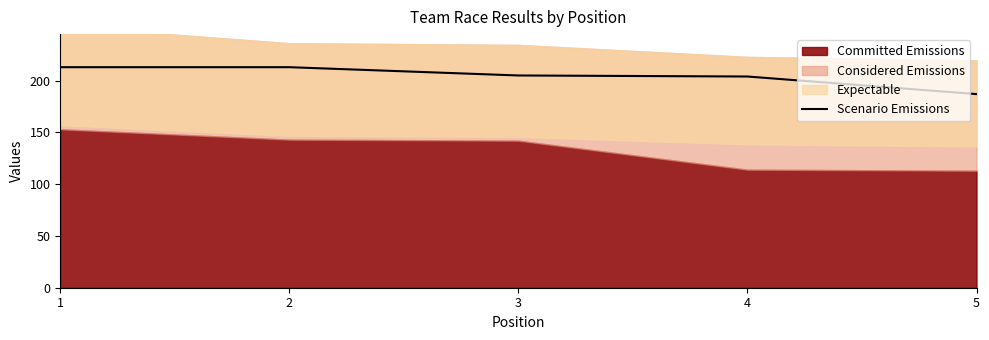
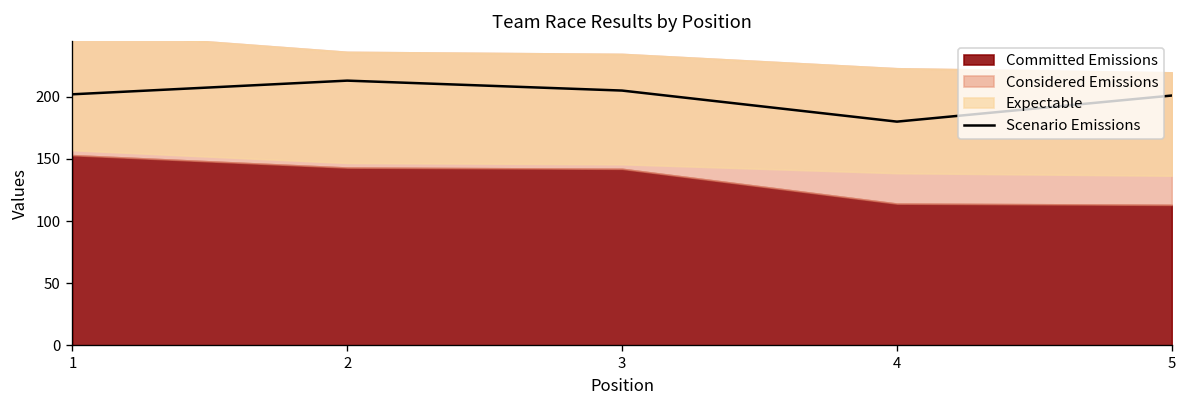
  {
    "Scenario Emissions": {
-     "1": 213,
+     "1": 202,
      "2": 213,
      "3": 205,
-     "4": 204,
-     "5": 187
+     "4": 180,
+     "5": 201
    },
    "Committed Emissions": {
      "1": 153,
      "2": 143,
      "3": 142,
      "4": 114,
      "5": 113
    }
  }
